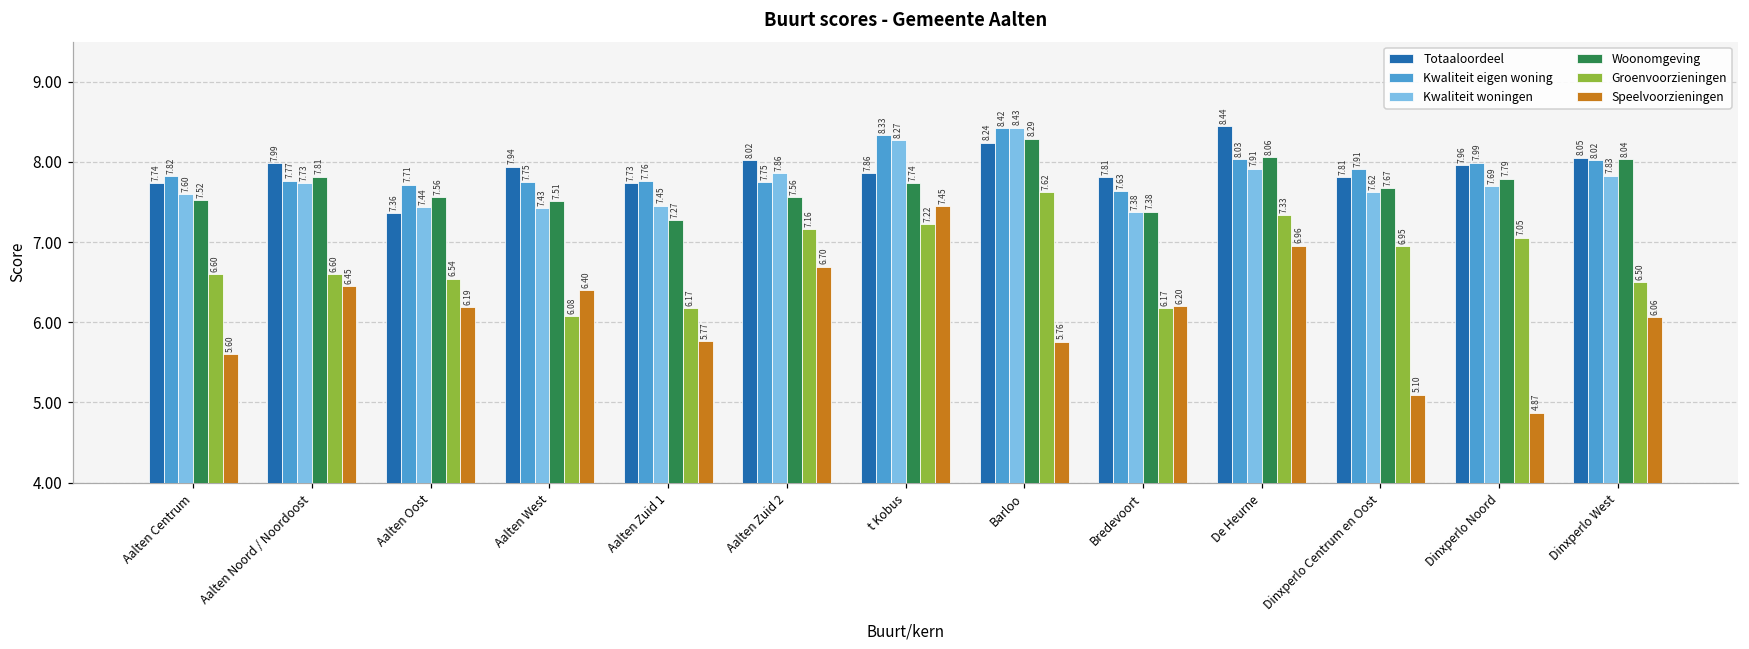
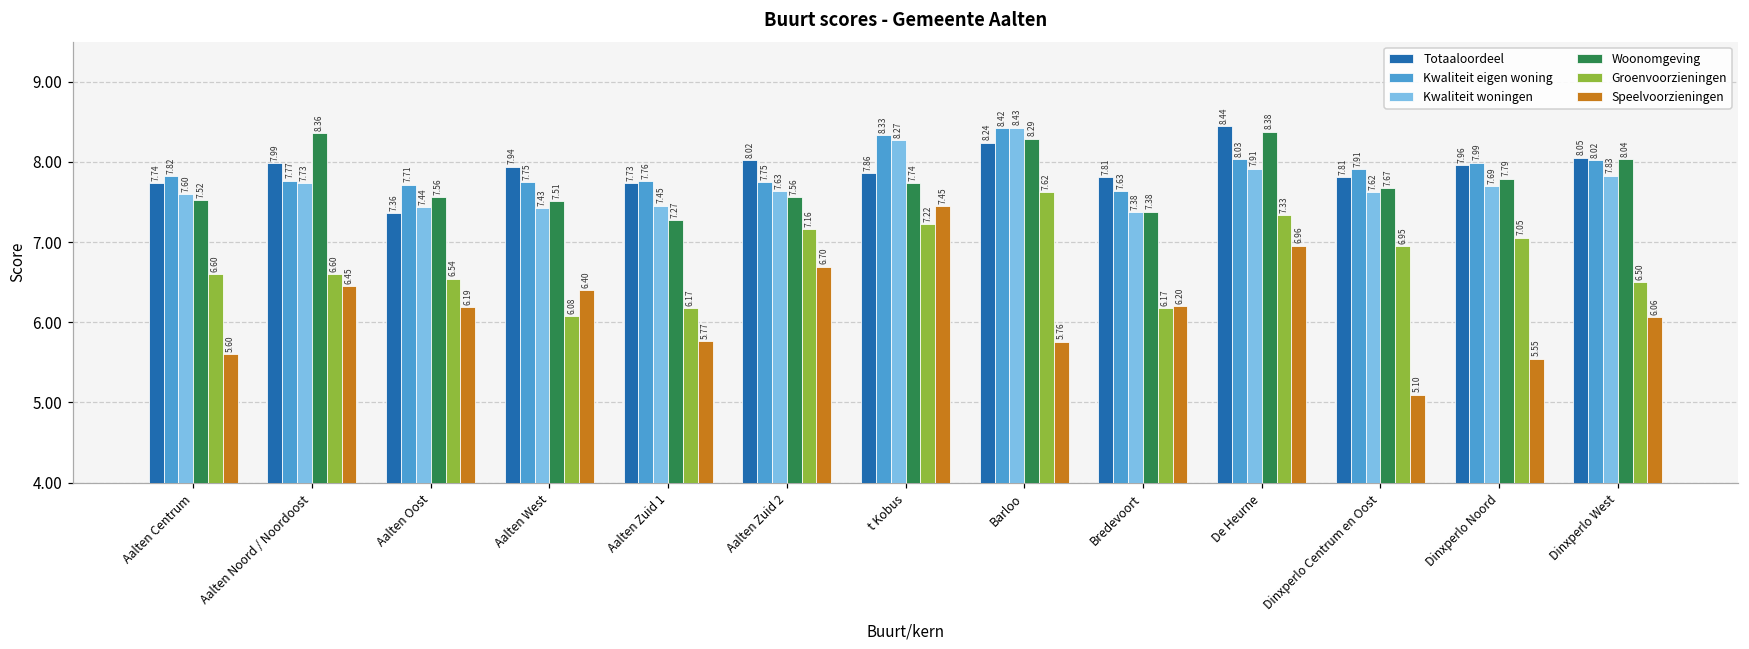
  {
    "Totaaloordeel": {
      "Aalten Centrum": 7.74,
      "Aalten Noord / Noordoost": 7.99,
      "Aalten Oost": 7.36,
      "Aalten West": 7.94,
      "Aalten Zuid 1": 7.73,
      "Aalten Zuid 2": 8.02,
      "t Kobus": 7.86,
      "Barloo": 8.24,
      "Bredevoort": 7.81,
      "De Heurne": 8.44,
      "Dinxperlo Centrum en Oost": 7.81,
      "Dinxperlo Noord": 7.96,
      "Dinxperlo West": 8.05
    },
    "Kwaliteit eigen woning": {
      "Aalten Centrum": 7.82,
      "Aalten Noord / Noordoost": 7.77,
      "Aalten Oost": 7.71,
      "Aalten West": 7.75,
      "Aalten Zuid 1": 7.76,
      "Aalten Zuid 2": 7.75,
      "t Kobus": 8.33,
      "Barloo": 8.42,
      "Bredevoort": 7.63,
      "De Heurne": 8.03,
      "Dinxperlo Centrum en Oost": 7.91,
      "Dinxperlo Noord": 7.99,
      "Dinxperlo West": 8.02
    },
    "Kwaliteit woningen": {
      "Aalten Centrum": 7.60,
      "Aalten Noord / Noordoost": 7.73,
      "Aalten Oost": 7.44,
      "Aalten West": 7.43,
      "Aalten Zuid 1": 7.45,
-     "Aalten Zuid 2": 7.86,
+     "Aalten Zuid 2": 7.63,
      "t Kobus": 8.27,
      "Barloo": 8.43,
      "Bredevoort": 7.38,
      "De Heurne": 7.91,
      "Dinxperlo Centrum en Oost": 7.62,
      "Dinxperlo Noord": 7.69,
      "Dinxperlo West": 7.83
    },
    "Woonomgeving": {
      "Aalten Centrum": 7.52,
-     "Aalten Noord / Noordoost": 7.81,
+     "Aalten Noord / Noordoost": 8.36,
      "Aalten Oost": 7.56,
      "Aalten West": 7.51,
      "Aalten Zuid 1": 7.27,
      "Aalten Zuid 2": 7.56,
      "t Kobus": 7.74,
      "Barloo": 8.29,
      "Bredevoort": 7.38,
-     "De Heurne": 8.06,
+     "De Heurne": 8.38,
      "Dinxperlo Centrum en Oost": 7.67,
      "Dinxperlo Noord": 7.79,
      "Dinxperlo West": 8.04
    },
    "Groenvoorzieningen": {
      "Aalten Centrum": 6.60,
      "Aalten Noord / Noordoost": 6.60,
      "Aalten Oost": 6.54,
      "Aalten West": 6.08,
      "Aalten Zuid 1": 6.17,
      "Aalten Zuid 2": 7.16,
      "t Kobus": 7.22,
      "Barloo": 7.62,
      "Bredevoort": 6.17,
      "De Heurne": 7.33,
      "Dinxperlo Centrum en Oost": 6.95,
      "Dinxperlo Noord": 7.05,
      "Dinxperlo West": 6.50
    },
    "Speelvoorzieningen": {
      "Aalten Centrum": 5.60,
      "Aalten Noord / Noordoost": 6.45,
      "Aalten Oost": 6.19,
      "Aalten West": 6.40,
      "Aalten Zuid 1": 5.77,
      "Aalten Zuid 2": 6.70,
      "t Kobus": 7.45,
      "Barloo": 5.76,
      "Bredevoort": 6.20,
      "De Heurne": 6.96,
      "Dinxperlo Centrum en Oost": 5.10,
-     "Dinxperlo Noord": 4.87,
+     "Dinxperlo Noord": 5.55,
      "Dinxperlo West": 6.06
    }
  }
